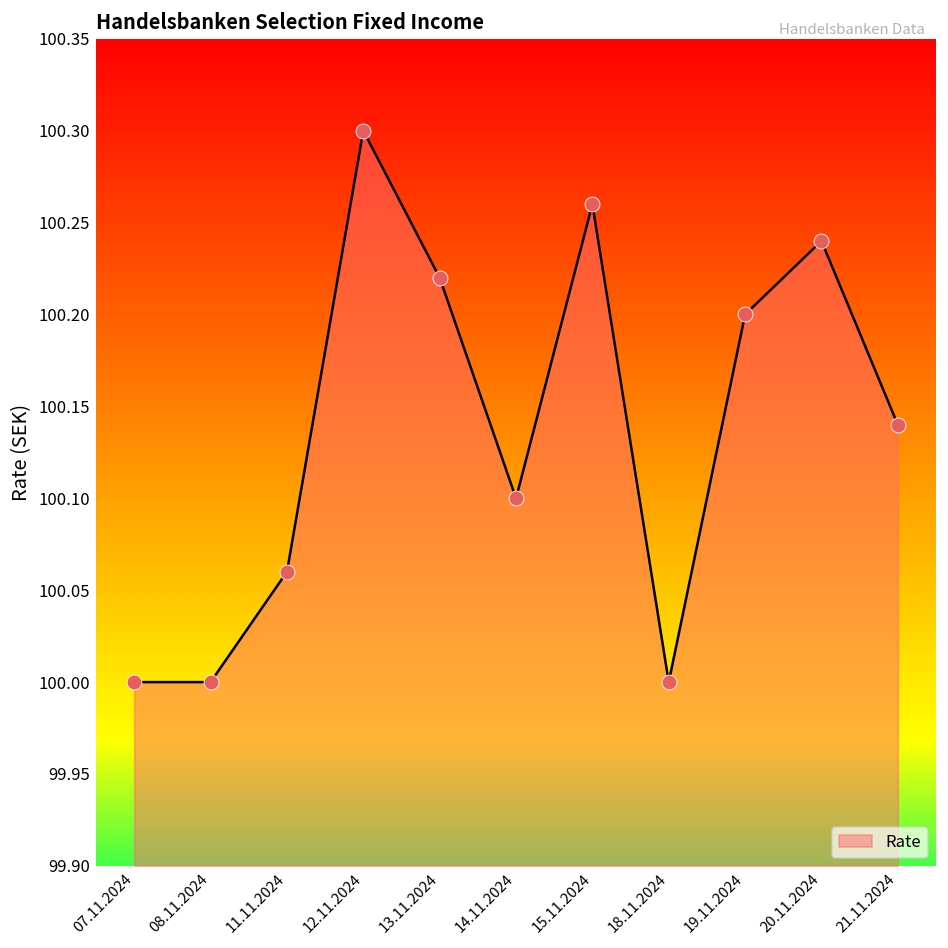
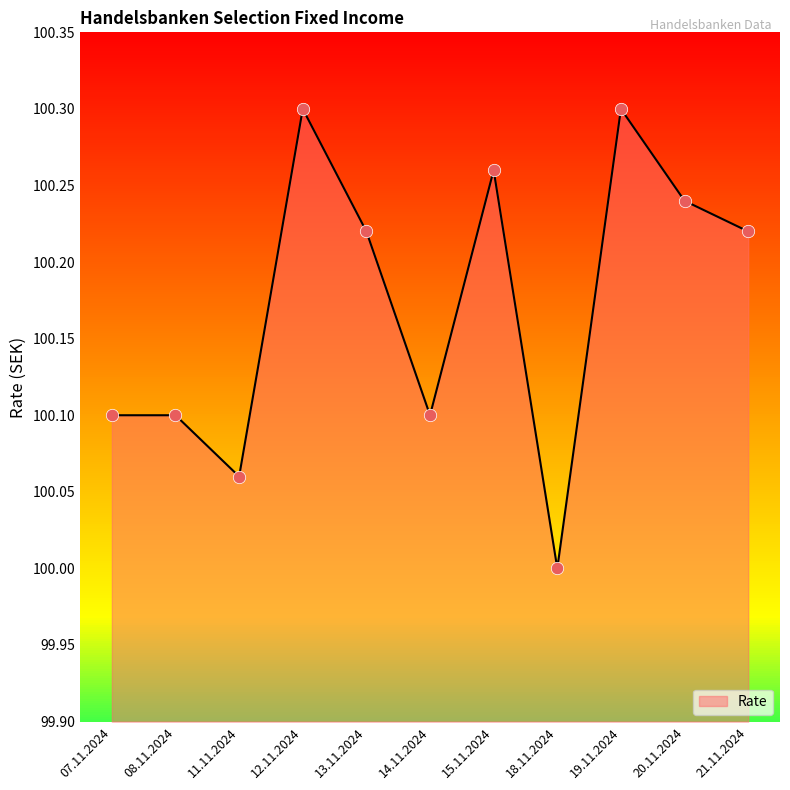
  {
    "Rate": {
-     "07.11.2024": 100.0,
-     "08.11.2024": 100.0,
+     "07.11.2024": 100.1,
+     "08.11.2024": 100.1,
      "11.11.2024": 100.06,
      "12.11.2024": 100.30,
      "13.11.2024": 100.22,
      "14.11.2024": 100.10,
      "15.11.2024": 100.26,
      "18.11.2024": 100.00,
-     "19.11.2024": 100.2,
+     "19.11.2024": 100.3,
      "20.11.2024": 100.24,
-     "21.11.2024": 100.14
+     "21.11.2024": 100.22
    }
  }
